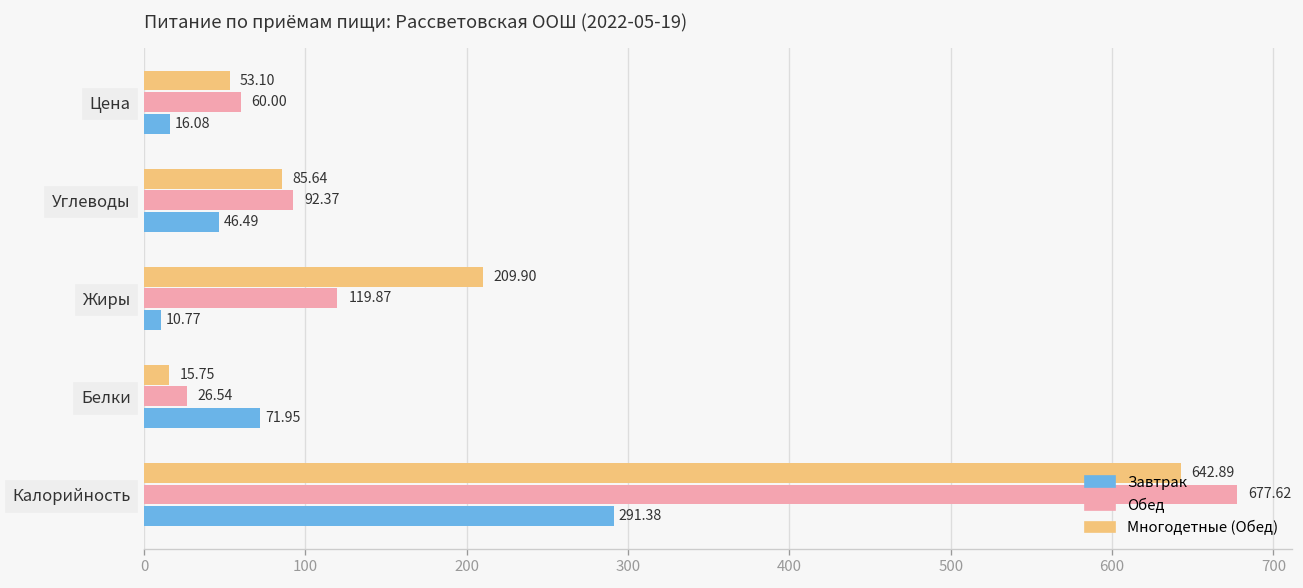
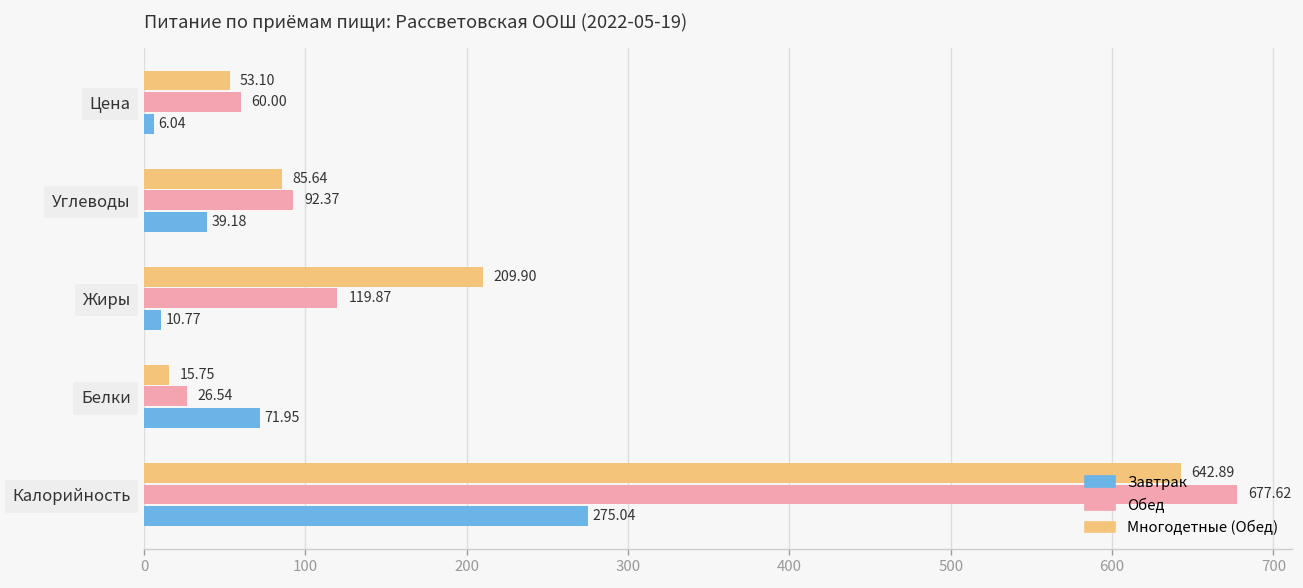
  {
    "Завтрак": {
-     "Цена": 16.08,
-     "Углеводы": 46.49,
+     "Цена": 6.04,
+     "Углеводы": 39.18,
      "Жиры": 10.77,
      "Белки": 71.95,
-     "Калорийность": 291.38
+     "Калорийность": 275.04
    },
    "Обед": {
      "Цена": 60.00,
      "Углеводы": 92.37,
      "Жиры": 119.87,
      "Белки": 26.54,
      "Калорийность": 677.62
    },
    "Многодетные (Обед)": {
      "Цена": 53.10,
      "Углеводы": 85.64,
      "Жиры": 209.90,
      "Белки": 15.75,
      "Калорийность": 642.89
    }
  }
